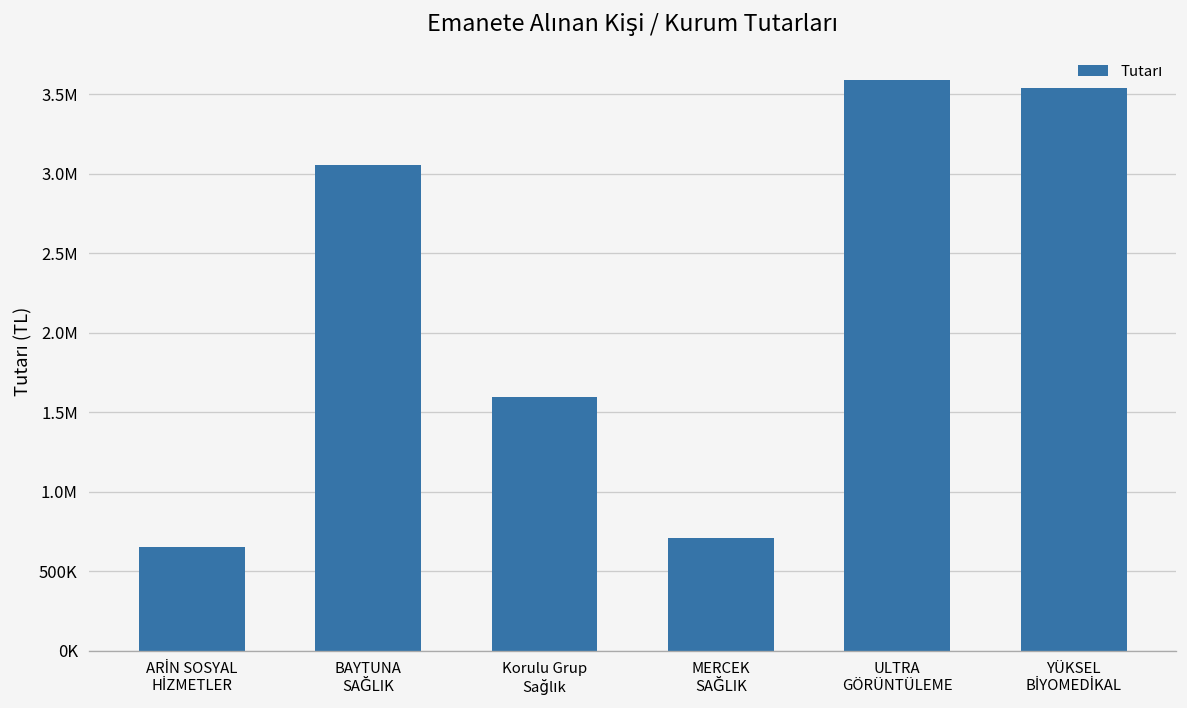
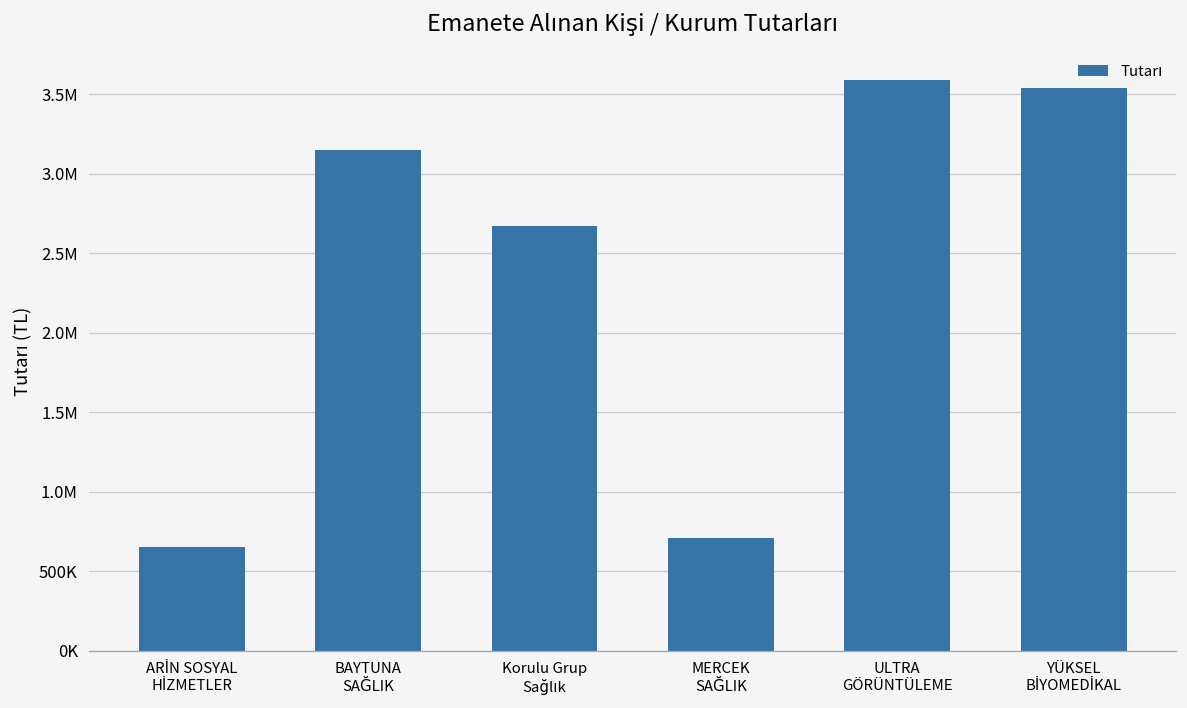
  {
    "ARİN SOSYAL HİZMETLER": 650000,
-   "BAYTUNA SAĞLIK": 3060000,
-   "Korulu Grup Sağlık": 1590000,
+   "BAYTUNA SAĞLIK": 3150000,
+   "Korulu Grup Sağlık": 2670000,
    "MERCEK SAĞLIK": 710000,
    "ULTRA GÖRÜNTÜLEME": 3590000,
    "YÜKSEL BİYOMEDİKAL": 3540000
  }
